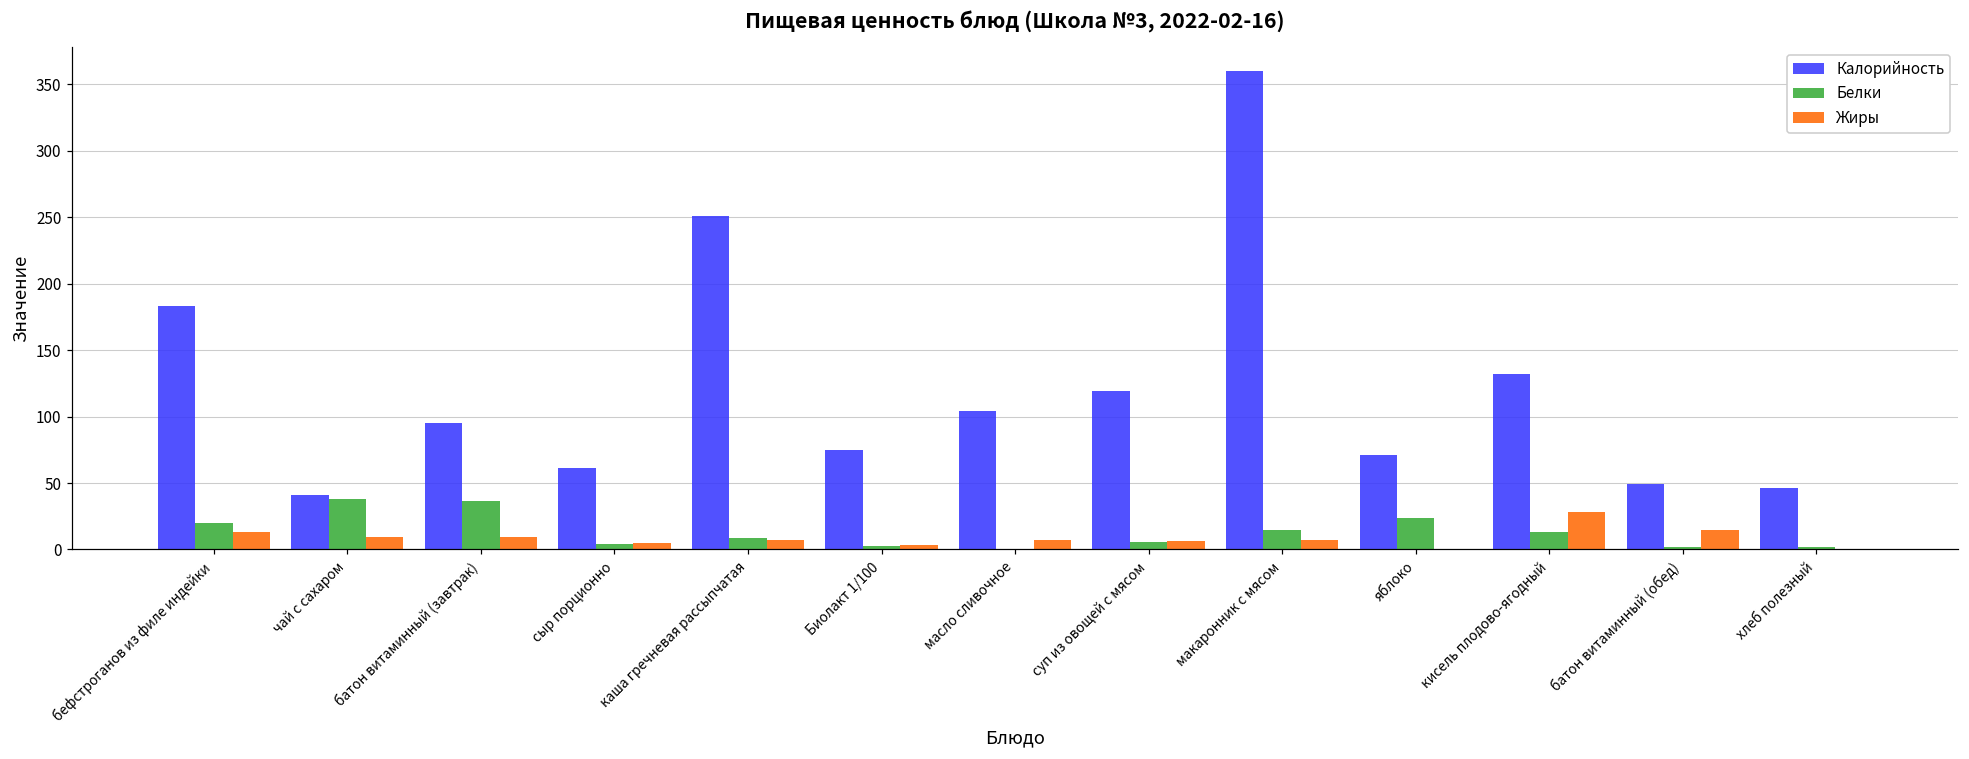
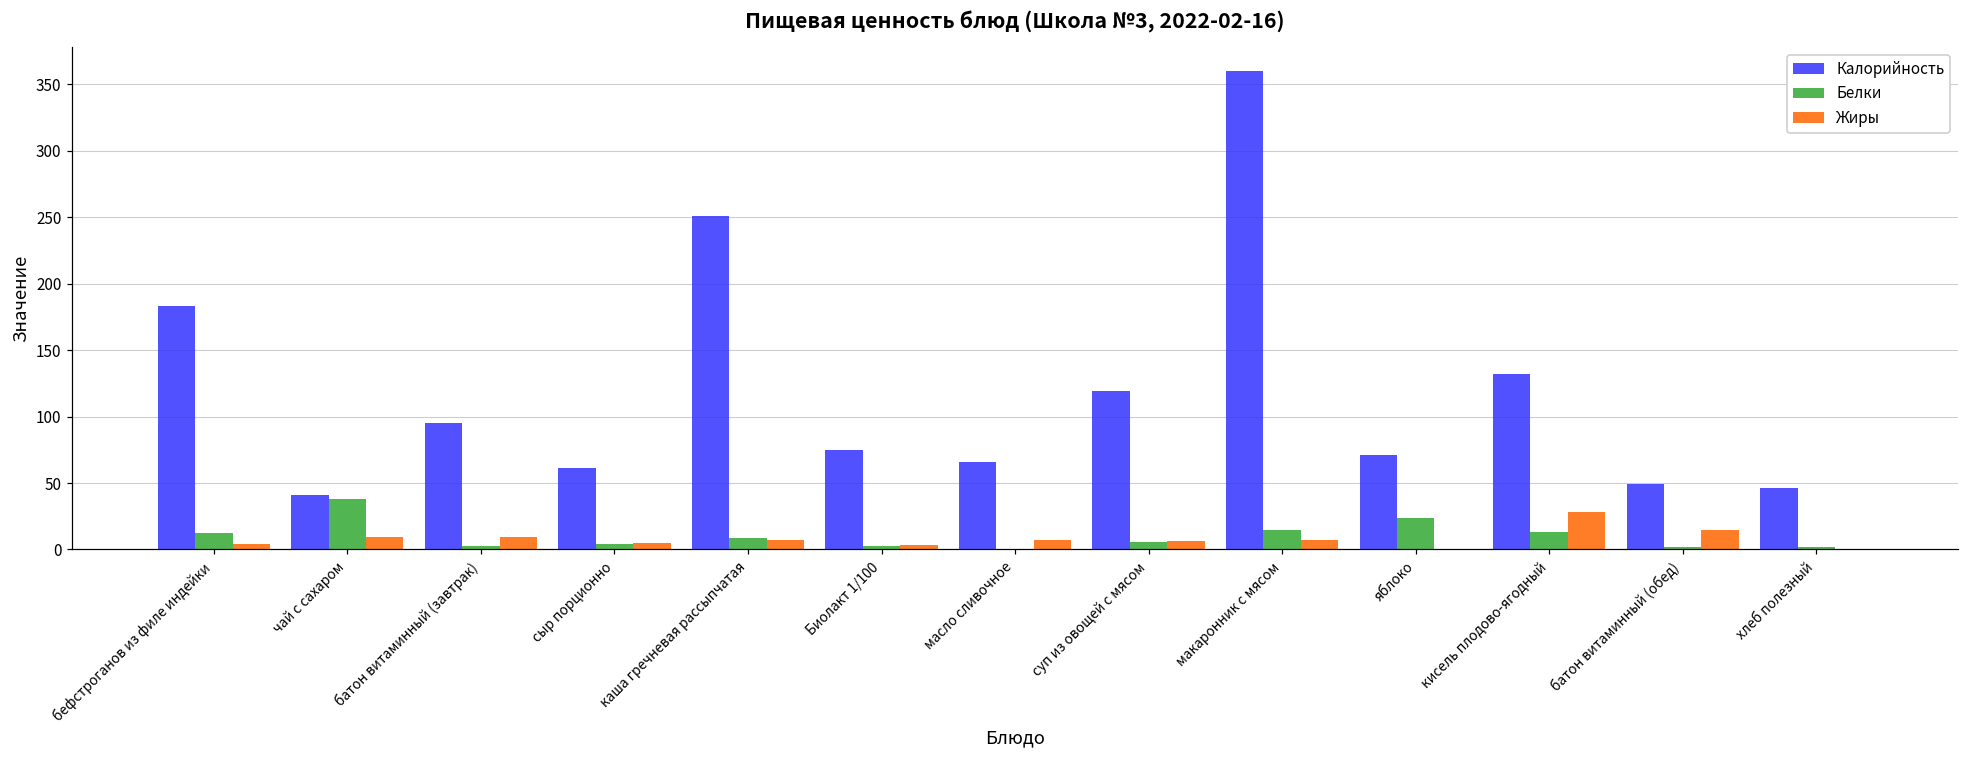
  {
    "Калорийность": {
      "бефстроганов из филе индейки": 183,
      "чай с сахаром": 41,
      "батон витаминный (завтрак)": 95,
      "сыр порционно": 61,
      "каша гречневая рассыпчатая": 251,
      "Биолакт 1/100": 75,
-     "масло сливочное": 104,
+     "масло сливочное": 66,
      "суп из овощей с мясом": 119,
      "макаронник с мясом": 360,
      "яблоко": 71,
      "кисель плодово-ягодный": 132,
      "батон витаминный (обед)": 49,
      "хлеб полезный": 46
    },
    "Белки": {
-     "бефстроганов из филе индейки": 20,
+     "бефстроганов из филе индейки": 12,
      "чай с сахаром": 38,
-     "батон витаминный (завтрак)": 37,
+     "батон витаминный (завтрак)": 3,
      "сыр порционно": 4,
      "каша гречневая рассыпчатая": 9,
      "Биолакт 1/100": 3,
      "суп из овощей с мясом": 6,
      "макаронник с мясом": 15,
      "яблоко": 24,
      "кисель плодово-ягодный": 13
    },
    "Жиры": {
-     "бефстроганов из филе индейки": 13,
+     "бефстроганов из филе индейки": 4,
      "чай с сахаром": 9,
      "батон витаминный (завтрак)": 9,
      "сыр порционно": 5,
      "каша гречневая рассыпчатая": 7,
      "Биолакт 1/100": 3,
      "масло сливочное": 7,
      "суп из овощей с мясом": 6,
      "макаронник с мясом": 7,
      "кисель плодово-ягодный": 28,
      "батон витаминный (обед)": 15
    }
  }
